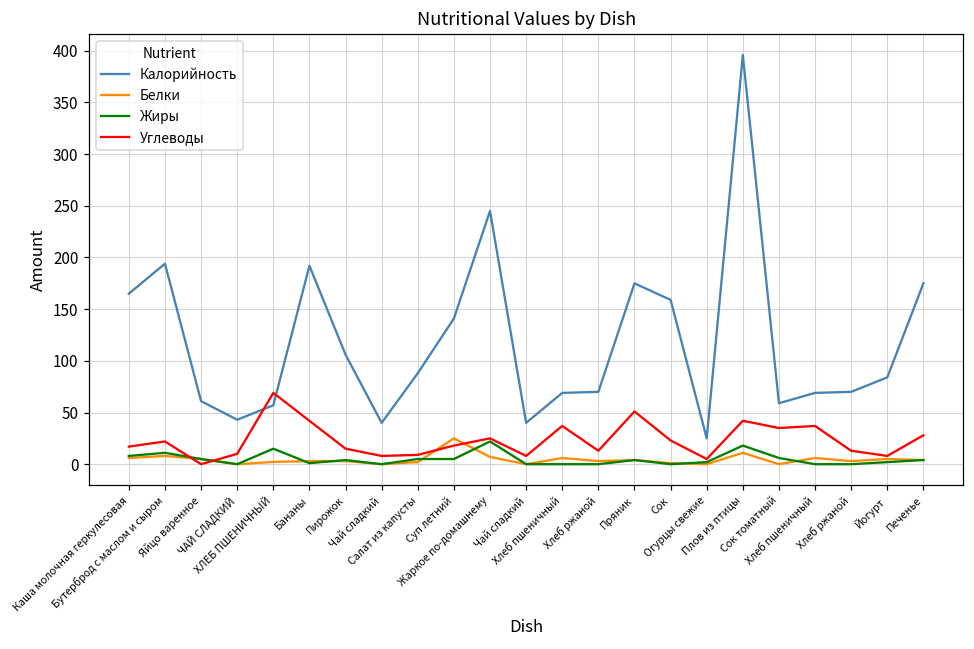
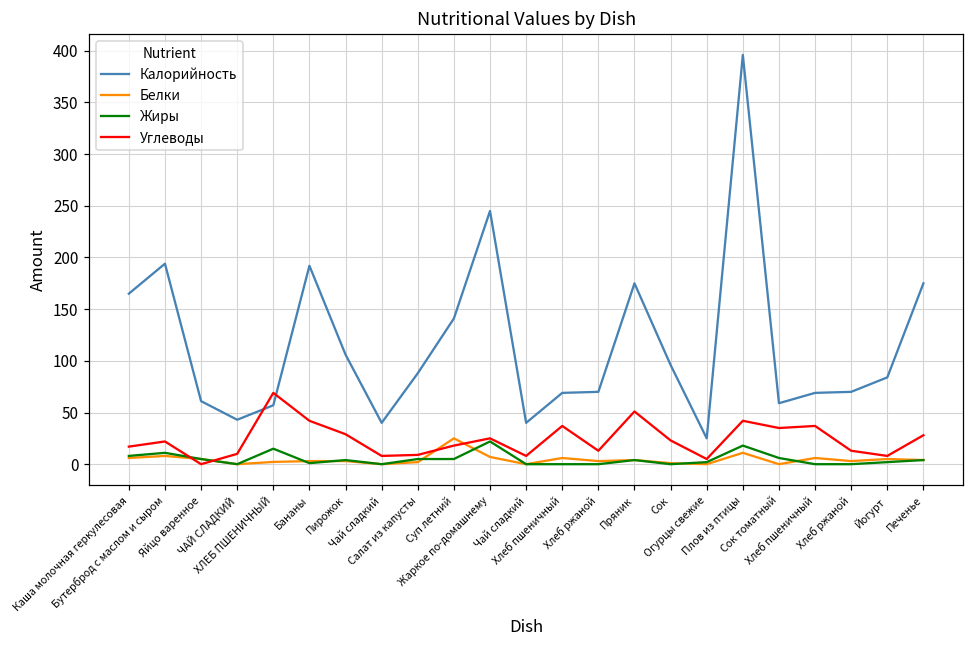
  {
    "Калорийность": {
      "Каша молочная геркулесовая": 170,
      "Бутерброд с маслом и сыром": 190,
      "Яйцо варенное": 60,
      "ЧАЙ СЛАДКИЙ": 40,
      "ХЛЕБ ПШЕНИЧНЫЙ": 60,
      "Бананы": 190,
      "Пирожок": 110,
      "Салат из капусты": 90,
      "Суп летний": 140,
      "Жаркое по-домашнему": 250,
      "Пряник": 180,
-     "Сок": 160,
+     "Сок": 100,
      "Огурцы свежие": 30,
      "Плов из птицы": 400,
      "Сок томатный": 60,
      "Йогурт": 80,
      "Печенье": 180
    },
    "Белки": {
      "Бутерброд с маслом и сыром": 10,
      "ХЛЕБ ПШЕНИЧНЫЙ": 0,
      "Салат из капусты": 0,
      "Суп летний": 30,
      "Жаркое по-домашнему": 10,
      "Плов из птицы": 10,
      "Сок томатный": 0,
      "Йогурт": 10
    },
    "Жиры": {
      "Бутерброд с маслом и сыром": 10,
      "ХЛЕБ ПШЕНИЧНЫЙ": 20,
      "Салат из капусты": 10,
      "Суп летний": 10,
      "Жаркое по-домашнему": 20,
      "Плов из птицы": 20,
      "Сок томатный": 10,
      "Йогурт": 0
    },
    "Углеводы": {
      "Каша молочная геркулесовая": 20,
      "Бутерброд с маслом и сыром": 20,
      "Яйцо варенное": 0,
      "ЧАЙ СЛАДКИЙ": 10,
      "ХЛЕБ ПШЕНИЧНЫЙ": 70,
      "Бананы": 40,
-     "Пирожок": 20,
+     "Пирожок": 30,
      "Салат из капусты": 10,
      "Суп летний": 20,
      "Жаркое по-домашнему": 30,
      "Пряник": 50,
      "Сок": 20,
      "Огурцы свежие": 10,
      "Плов из птицы": 40,
      "Сок томатный": 40,
      "Йогурт": 10,
      "Печенье": 30
    }
  }
